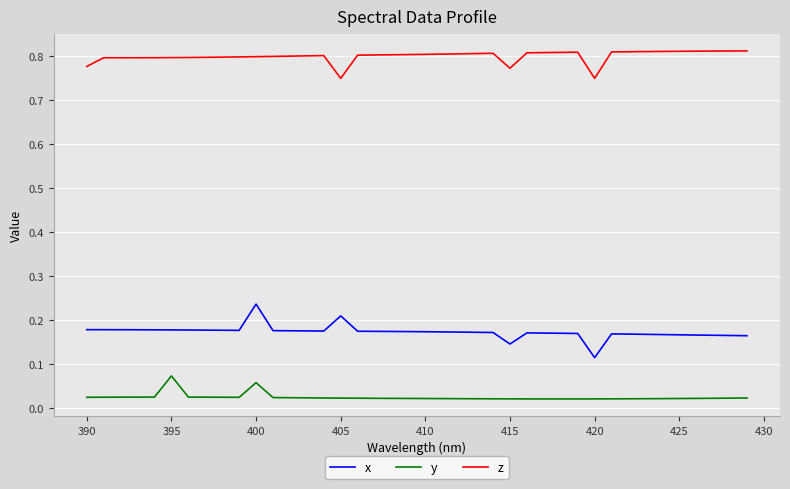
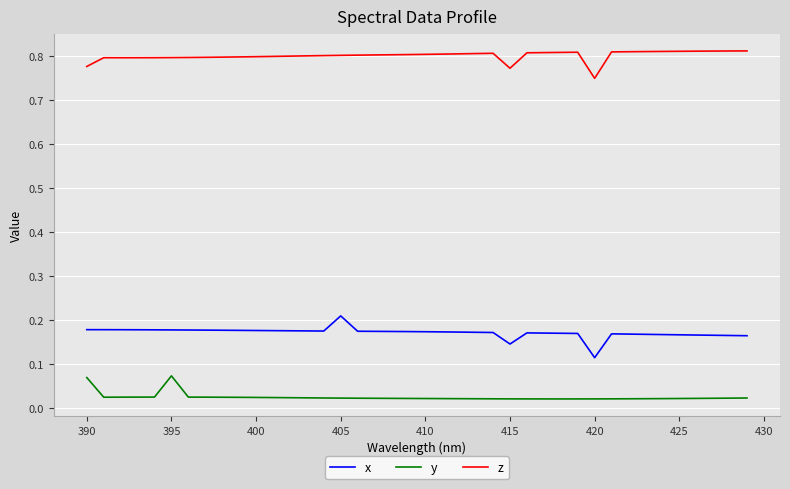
  {
    "x": {
      "390": 0.18,
      "395": 0.18,
-     "400": 0.24,
+     "400": 0.18,
      "405": 0.21,
      "410": 0.17,
      "415": 0.15,
      "420": 0.11,
      "425": 0.17
    },
    "y": {
-     "390": 0.02,
+     "390": 0.07,
      "395": 0.07,
-     "400": 0.06,
+     "400": 0.02,
      "405": 0.02,
      "410": 0.02,
      "415": 0.02,
      "420": 0.02,
      "425": 0.02
    },
    "z": {
      "390": 0.78,
      "395": 0.80,
      "400": 0.80,
-     "405": 0.75,
+     "405": 0.80,
      "410": 0.80,
      "415": 0.77,
      "420": 0.75,
      "425": 0.81
    }
  }
